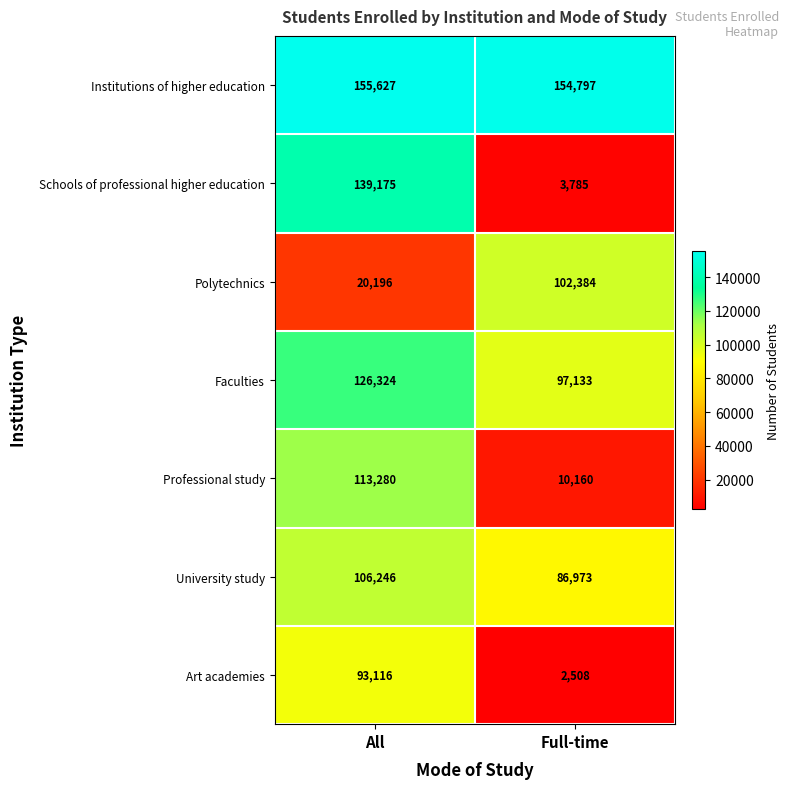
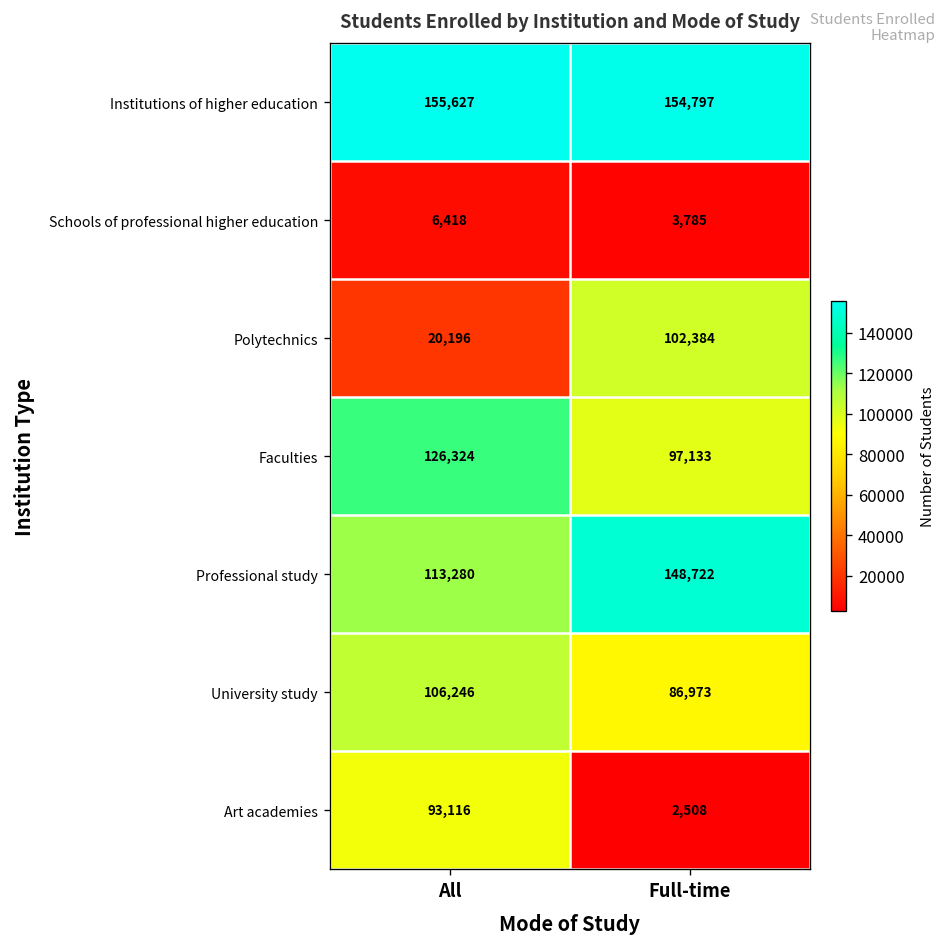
  {
    "Institutions of higher education": {
      "All": "155,627",
      "Full-time": "154,797"
    },
    "Schools of professional higher education": {
-     "All": "139,175",
+     "All": "6,418",
      "Full-time": "3,785"
    },
    "Polytechnics": {
      "All": "20,196",
      "Full-time": "102,384"
    },
    "Faculties": {
      "All": "126,324",
      "Full-time": "97,133"
    },
    "Professional study": {
      "All": "113,280",
-     "Full-time": "10,160"
+     "Full-time": "148,722"
    },
    "University study": {
      "All": "106,246",
      "Full-time": "86,973"
    },
    "Art academies": {
      "All": "93,116",
      "Full-time": "2,508"
    }
  }
